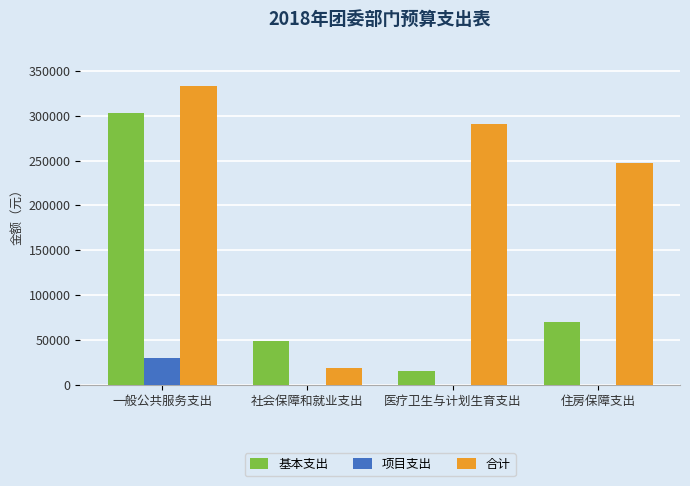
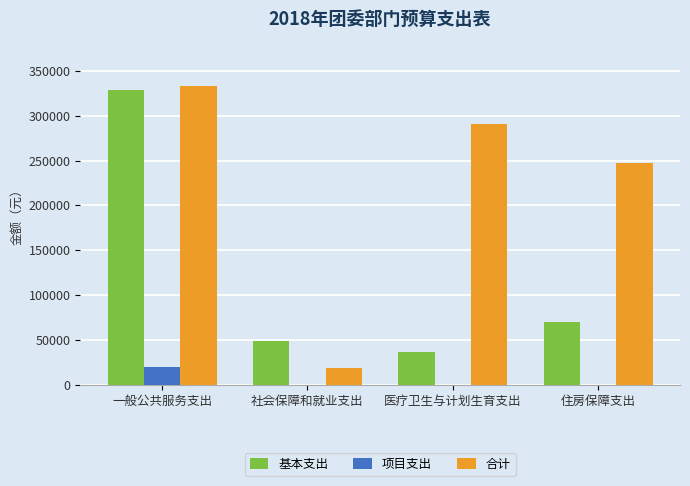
  {
    "基本支出": {
-     "一般公共服务支出": 300000,
+     "一般公共服务支出": 330000,
      "社会保障和就业支出": 50000,
-     "医疗卫生与计划生育支出": 20000,
+     "医疗卫生与计划生育支出": 40000,
      "住房保障支出": 70000
    },
    "项目支出": {
-     "一般公共服务支出": 30000,
+     "一般公共服务支出": 20000,
      "社会保障和就业支出": 0,
      "医疗卫生与计划生育支出": 0,
      "住房保障支出": 0
    },
    "合计": {
      "一般公共服务支出": 330000,
      "社会保障和就业支出": 20000,
      "医疗卫生与计划生育支出": 290000,
      "住房保障支出": 250000
    }
  }
